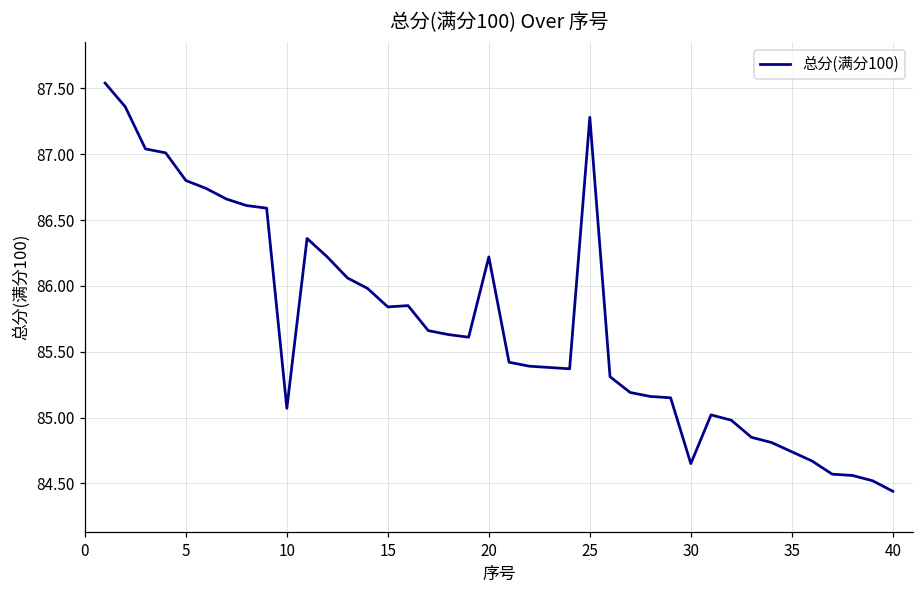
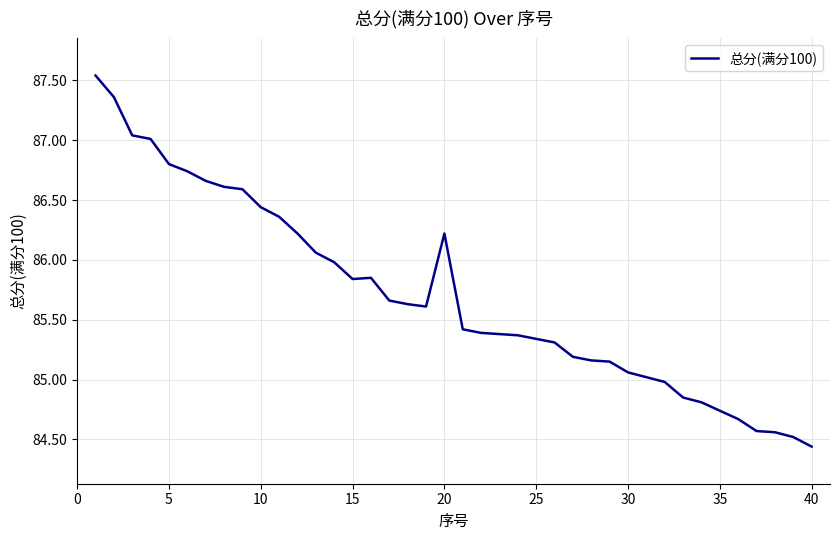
  {
    "5": 86.80,
-   "10": 85.07,
+   "10": 86.44,
    "15": 85.84,
    "20": 86.22,
-   "25": 87.28,
-   "30": 84.65,
+   "25": 85.34,
+   "30": 85.06,
    "35": 84.74,
    "40": 84.44
  }
